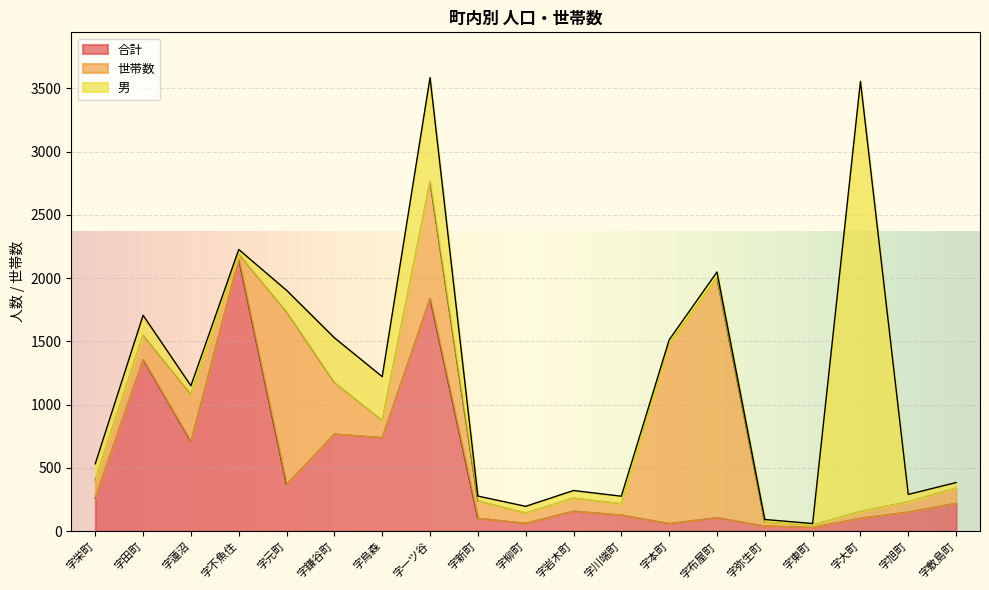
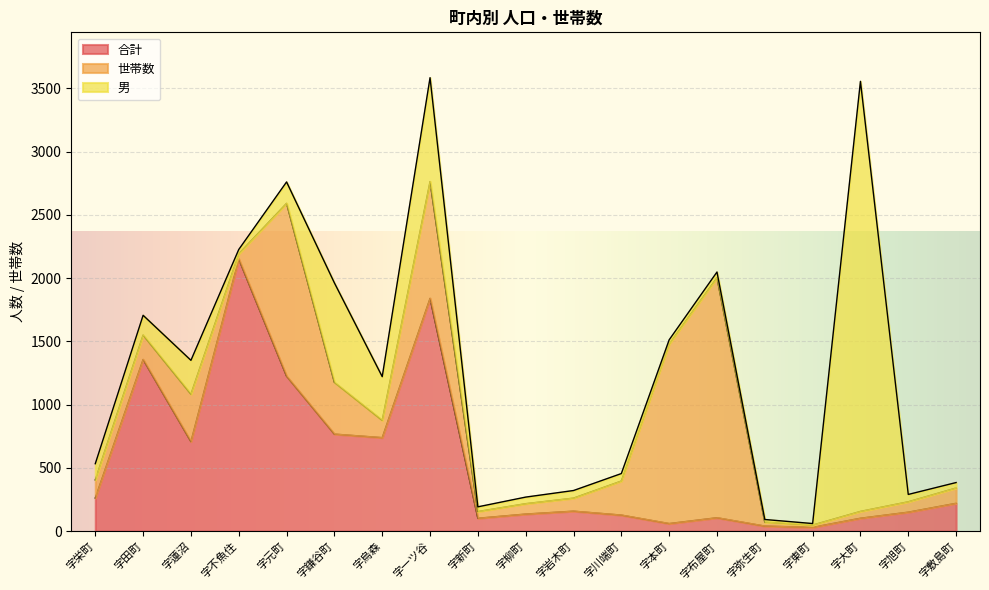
  {
    "合計": {
      "字栄町": 260,
      "字田町": 1360,
      "字蓮沼": 710,
      "字不魚住": 2150,
-     "字元町": 370,
+     "字元町": 1230,
      "字鎌谷町": 770,
      "字烏森": 740,
      "字一ツ谷": 1840,
      "字新町": 100,
-     "字柳町": 60,
+     "字柳町": 140,
      "字岩木町": 160,
      "字川端町": 130,
      "字本町": 60,
      "字布屋町": 110,
      "字弥生町": 40,
      "字大町": 100,
      "字旭町": 150,
      "字敷島町": 220
    },
    "世帯数": {
      "字栄町": 140,
      "字田町": 190,
      "字蓮沼": 380,
      "字不魚住": 40,
      "字元町": 1370,
      "字鎌谷町": 410,
      "字烏森": 140,
      "字一ツ谷": 920,
-     "字新町": 140,
+     "字新町": 50,
      "字柳町": 80,
      "字岩木町": 100,
-     "字川端町": 90,
+     "字川端町": 270,
      "字本町": 1420,
      "字布屋町": 1900,
      "字弥生町": 30,
      "字大町": 50,
      "字旭町": 80,
      "字敷島町": 120
    },
    "男": {
      "字栄町": 130,
      "字田町": 160,
-     "字蓮沼": 70,
+     "字蓮沼": 270,
      "字不魚住": 30,
      "字元町": 170,
-     "字鎌谷町": 350,
+     "字鎌谷町": 790,
      "字烏森": 350,
      "字一ツ谷": 820,
      "字新町": 40,
      "字柳町": 50,
      "字岩木町": 60,
      "字川端町": 60,
      "字本町": 30,
      "字布屋町": 50,
      "字弥生町": 20,
      "字大町": 3400,
      "字旭町": 60,
      "字敷島町": 40
    }
  }
